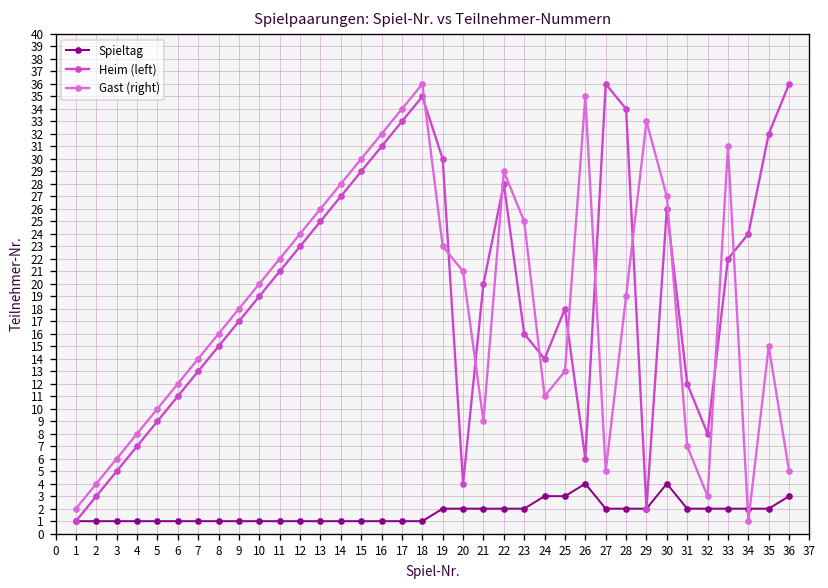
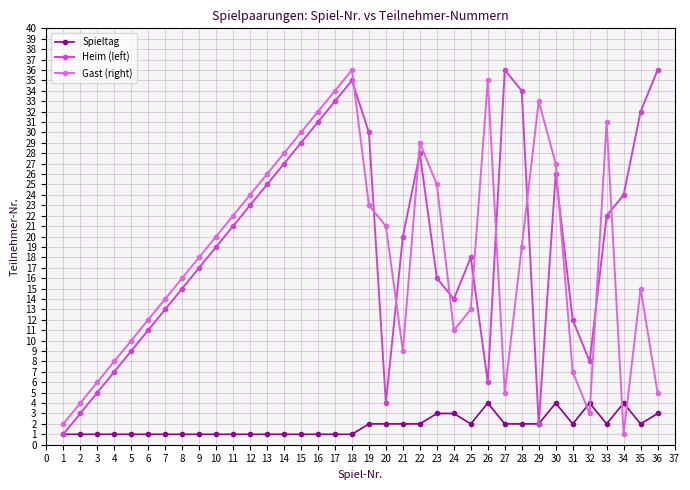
  {
    "Spieltag": {
      "2": 1,
      "3": 1,
      "4": 1,
      "5": 1,
      "6": 1,
      "7": 1,
      "8": 1,
      "9": 1,
      "10": 1,
      "11": 1,
      "12": 1,
      "13": 1,
      "14": 1,
      "15": 1,
      "16": 1,
      "17": 1,
      "18": 1,
      "19": 2,
      "20": 2,
      "21": 2,
      "22": 2,
-     "23": 2,
+     "23": 3,
      "24": 3,
-     "25": 3,
+     "25": 2,
      "26": 4,
      "27": 2,
      "28": 2,
      "30": 4,
      "31": 2,
-     "32": 2,
+     "32": 4,
      "33": 2,
-     "34": 2,
+     "34": 4,
      "35": 2,
      "36": 3
    }
  }
